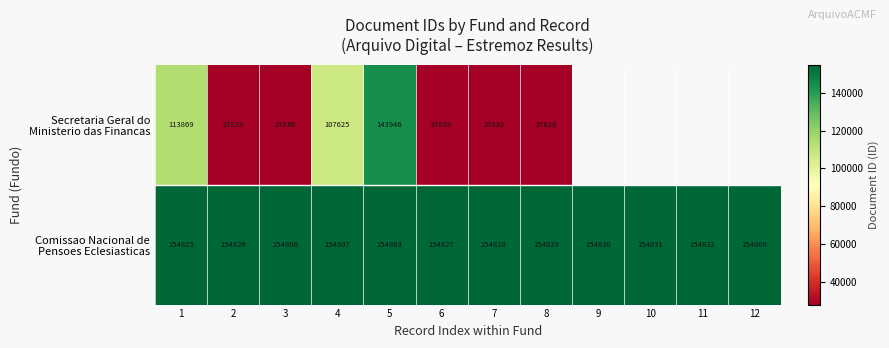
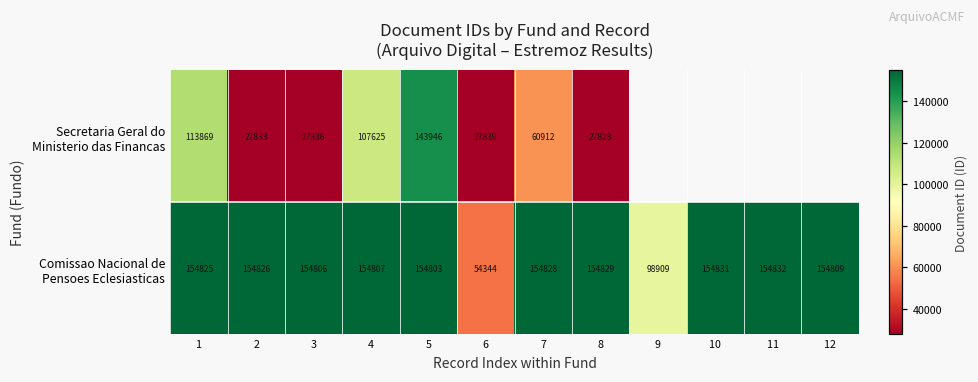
  {
    "Secretaria Geral do Ministerio das Financas": {
      "1": 113869,
      "2": 27833,
      "3": 27836,
      "4": 107625,
      "5": 143946,
      "6": 27839,
-     "7": 27832,
+     "7": 60912,
      "8": 27828
    },
    "Comissao Nacional de Pensoes Eclesiasticas": {
      "1": 154825,
      "2": 154826,
      "3": 154806,
      "4": 154807,
      "5": 154803,
-     "6": 154827,
+     "6": 54344,
      "7": 154828,
      "8": 154829,
-     "9": 154830,
+     "9": 98909,
      "10": 154831,
      "11": 154832,
      "12": 154809
    }
  }
